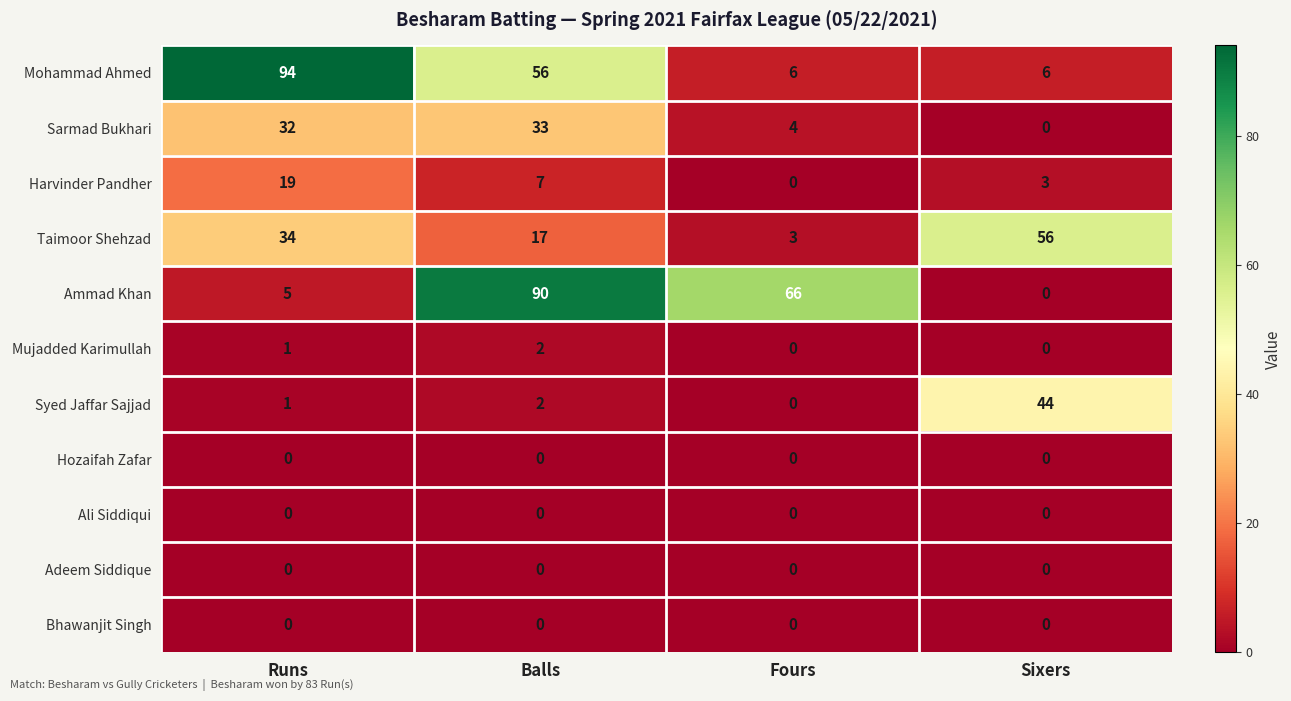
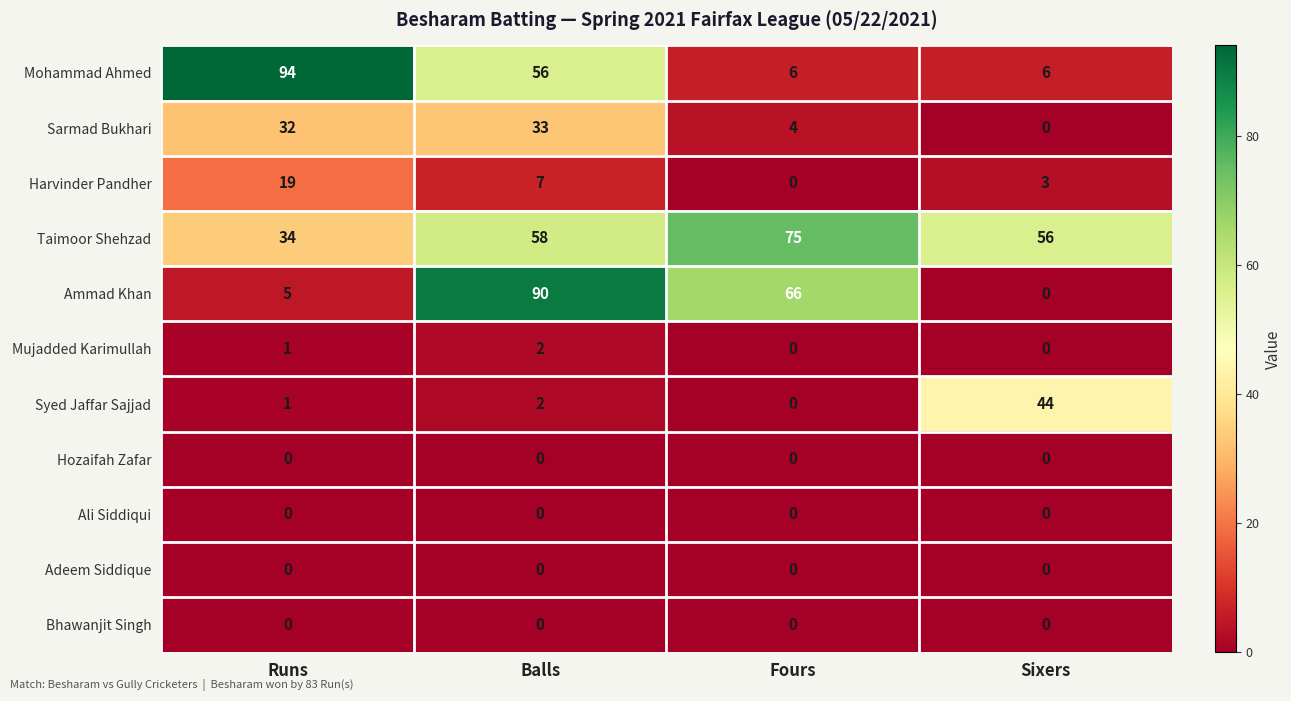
  {
    "Mohammad Ahmed": {
      "Runs": 94,
      "Balls": 56,
      "Fours": 6,
      "Sixers": 6
    },
    "Sarmad Bukhari": {
      "Runs": 32,
      "Balls": 33,
      "Fours": 4,
      "Sixers": 0
    },
    "Harvinder Pandher": {
      "Runs": 19,
      "Balls": 7,
      "Fours": 0,
      "Sixers": 3
    },
    "Taimoor Shehzad": {
      "Runs": 34,
-     "Balls": 17,
-     "Fours": 3,
+     "Balls": 58,
+     "Fours": 75,
      "Sixers": 56
    },
    "Ammad Khan": {
      "Runs": 5,
      "Balls": 90,
      "Fours": 66,
      "Sixers": 0
    },
    "Mujadded Karimullah": {
      "Runs": 1,
      "Balls": 2,
      "Fours": 0,
      "Sixers": 0
    },
    "Syed Jaffar Sajjad": {
      "Runs": 1,
      "Balls": 2,
      "Fours": 0,
      "Sixers": 44
    },
    "Hozaifah Zafar": {
      "Runs": 0,
      "Balls": 0,
      "Fours": 0,
      "Sixers": 0
    },
    "Ali Siddiqui": {
      "Runs": 0,
      "Balls": 0,
      "Fours": 0,
      "Sixers": 0
    },
    "Adeem Siddique": {
      "Runs": 0,
      "Balls": 0,
      "Fours": 0,
      "Sixers": 0
    },
    "Bhawanjit Singh": {
      "Runs": 0,
      "Balls": 0,
      "Fours": 0,
      "Sixers": 0
    }
  }
